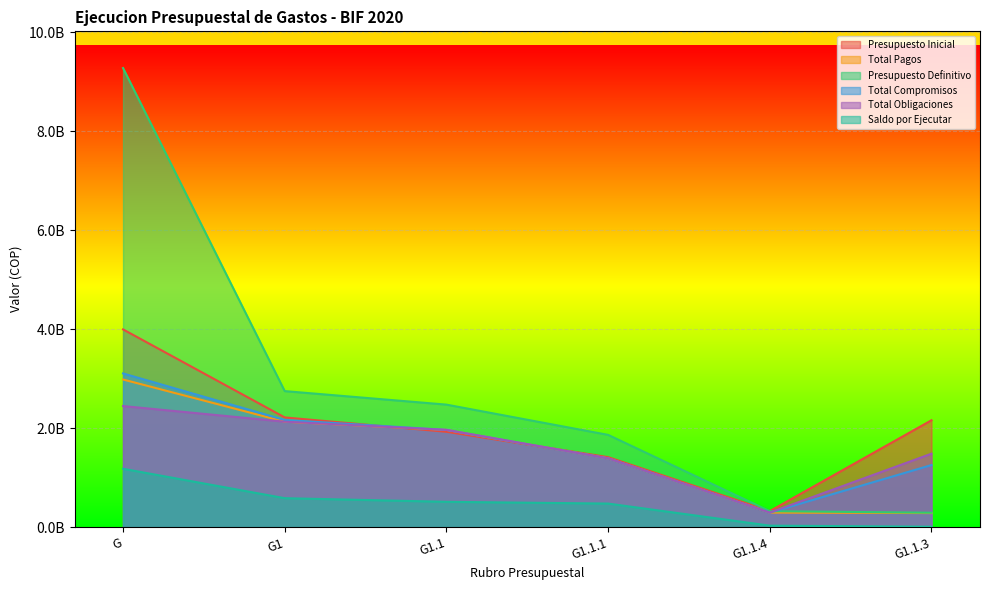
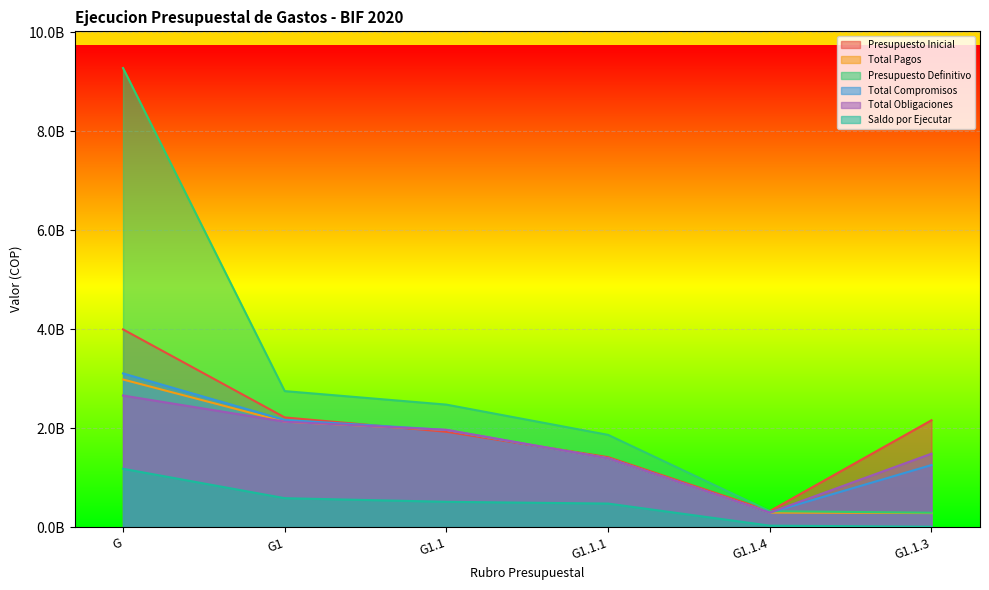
  {
    "Presupuesto Inicial": {
      "G": 4000000000,
      "G1": 2200000000,
      "G1.1.3": 2200000000
    },
    "Total Pagos": {
      "G": 3000000000
    },
    "Total Compromisos": {
      "G": 3100000000,
      "G1.1.3": 1300000000
    },
    "Total Obligaciones": {
-     "G": 2400000000,
+     "G": 2700000000,
      "G1.1.3": 1500000000
    }
  }
